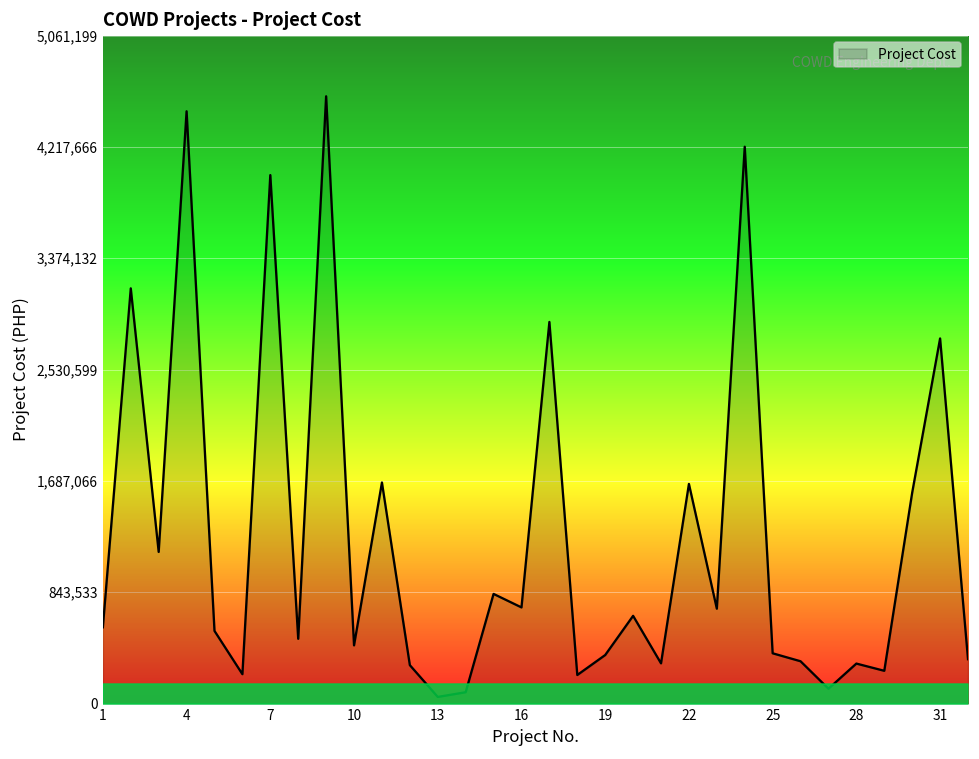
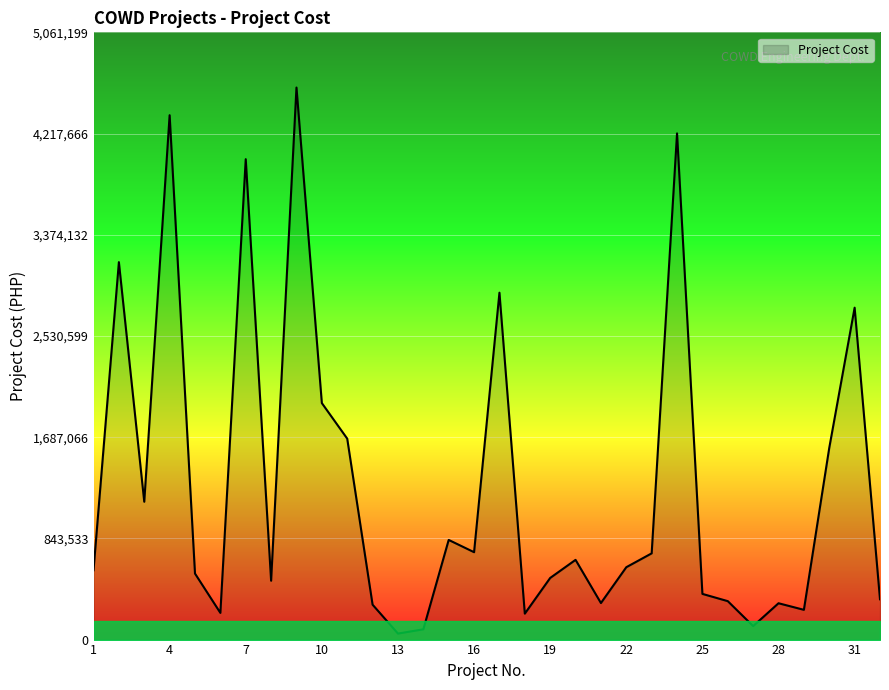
  {
    "Project Cost": {
      "1": "580,000",
-     "4": "4,490,000",
+     "4": "4,370,000",
      "7": "4,000,000",
-     "10": "440,000",
+     "10": "1,970,000",
      "13": "50,000",
      "16": "730,000",
-     "19": "370,000",
-     "22": "1,660,000",
+     "19": "510,000",
+     "22": "600,000",
      "25": "380,000",
      "28": "300,000",
      "31": "2,770,000"
    }
  }
